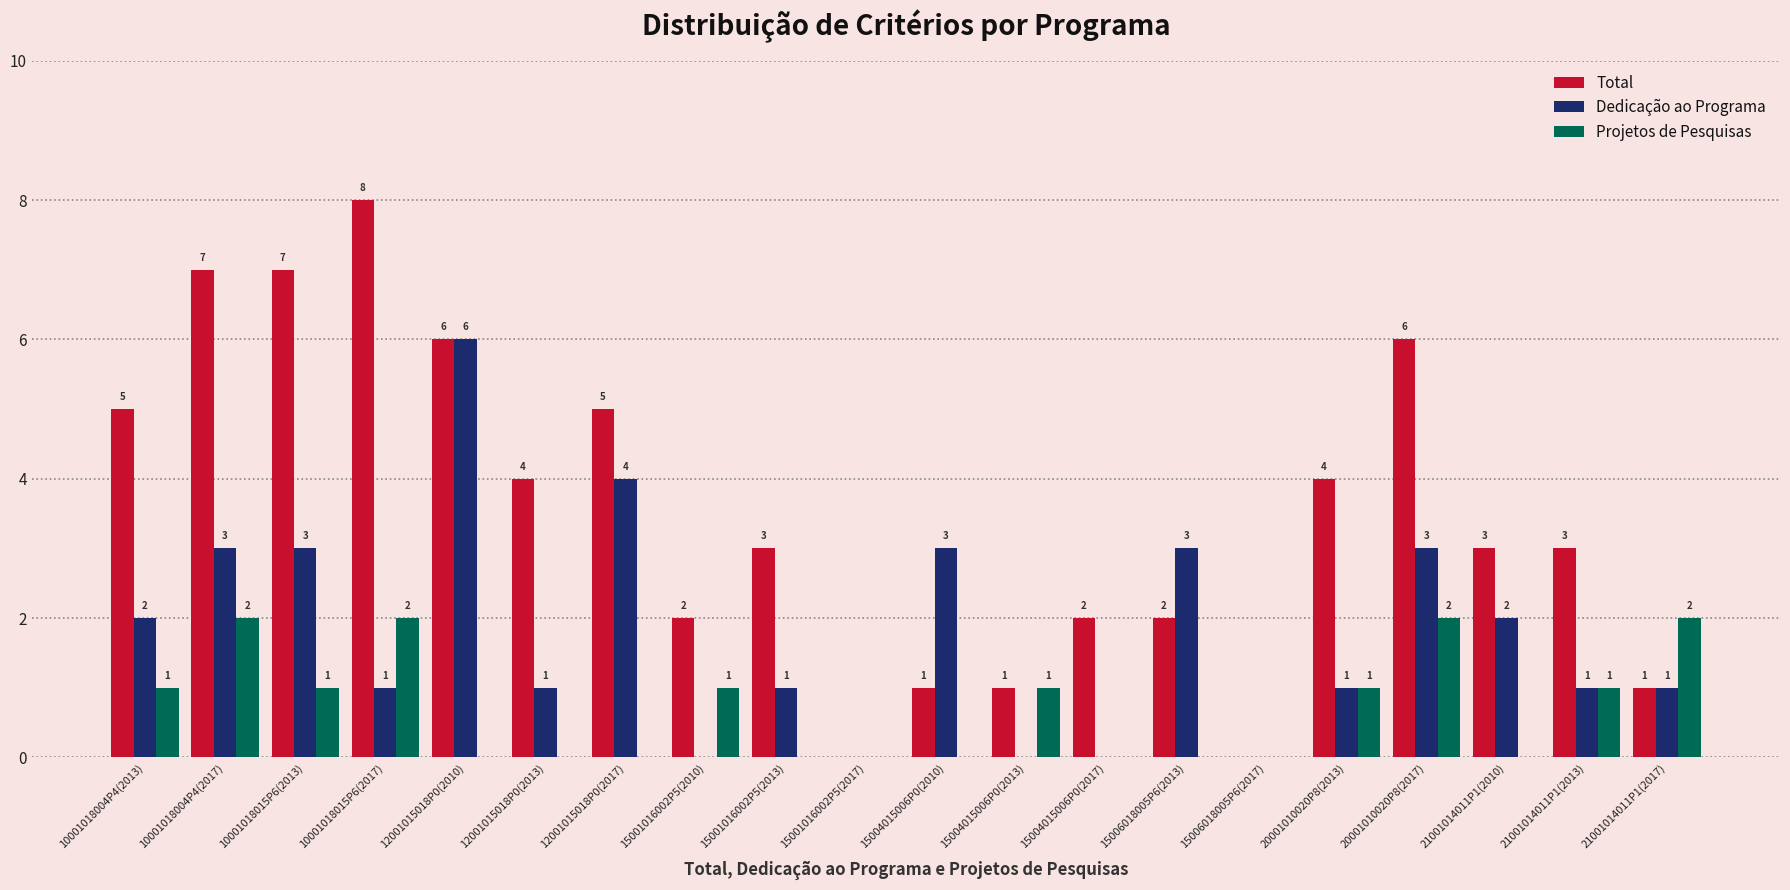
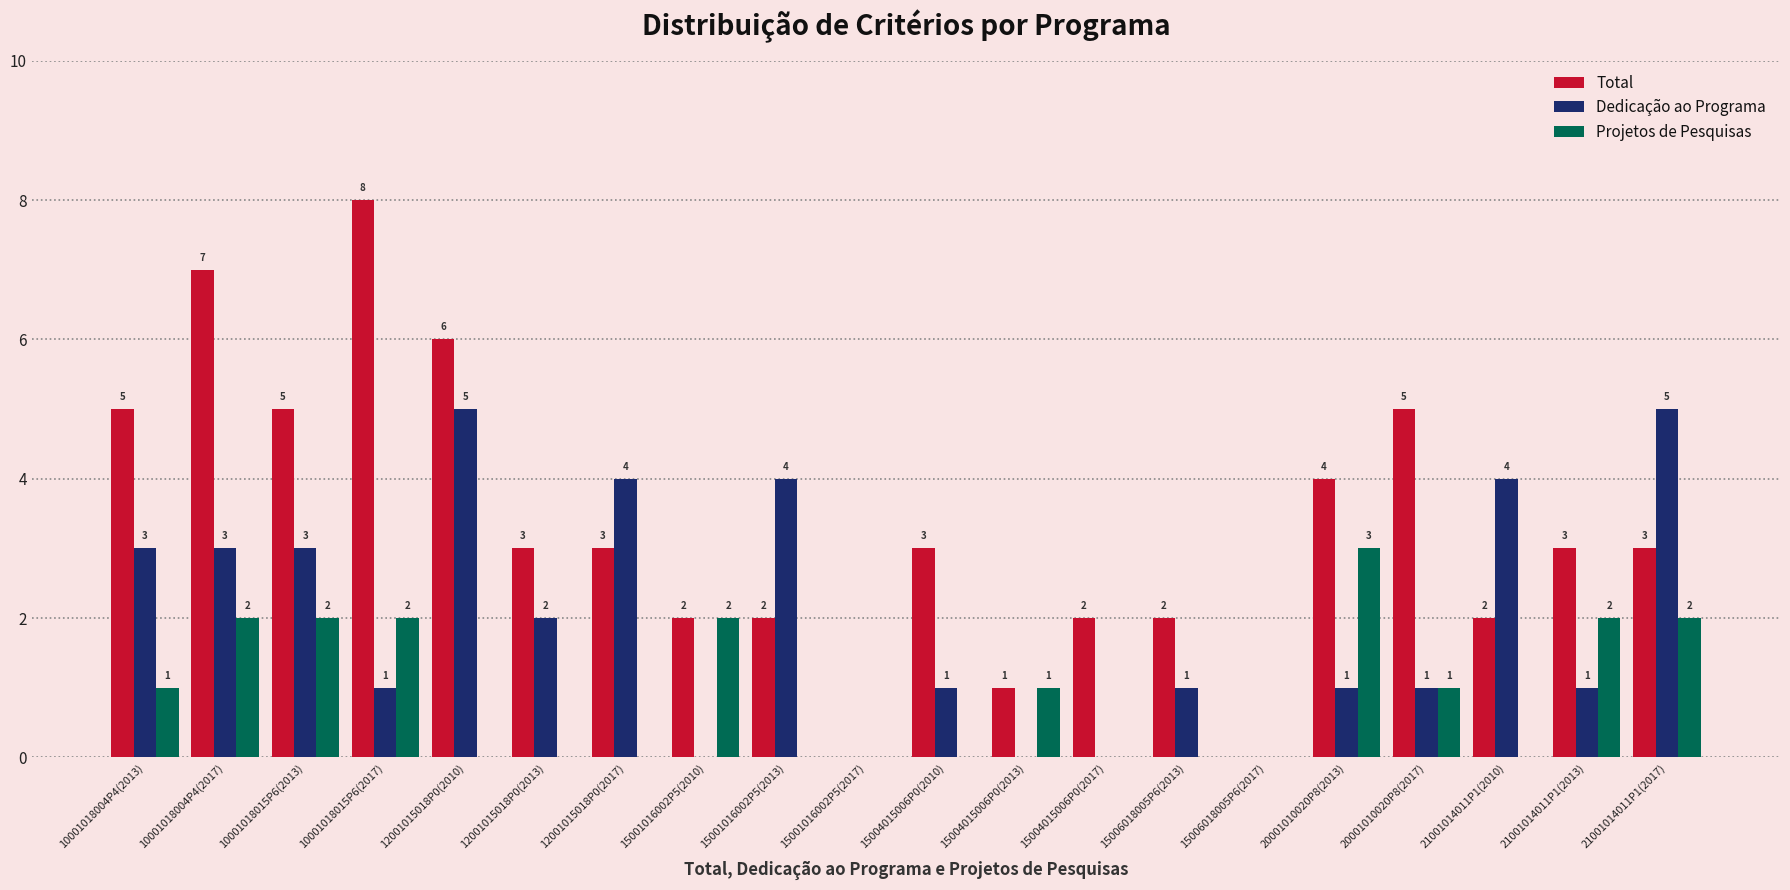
  {
    "Total": {
      "10001018004P4(2013)": 5,
      "10001018004P4(2017)": 7,
-     "10001018015P6(2013)": 7,
+     "10001018015P6(2013)": 5,
      "10001018015P6(2017)": 8,
      "12001015018P0(2010)": 6,
-     "12001015018P0(2013)": 4,
-     "12001015018P0(2017)": 5,
+     "12001015018P0(2013)": 3,
+     "12001015018P0(2017)": 3,
      "15001016002P5(2010)": 2,
-     "15001016002P5(2013)": 3,
-     "15004015006P0(2010)": 1,
+     "15001016002P5(2013)": 2,
+     "15004015006P0(2010)": 3,
      "15004015006P0(2013)": 1,
      "15004015006P0(2017)": 2,
      "15006018005P6(2013)": 2,
      "20001010020P8(2013)": 4,
-     "20001010020P8(2017)": 6,
-     "21001014011P1(2010)": 3,
+     "20001010020P8(2017)": 5,
+     "21001014011P1(2010)": 2,
      "21001014011P1(2013)": 3,
-     "21001014011P1(2017)": 1
+     "21001014011P1(2017)": 3
    },
    "Dedicação ao Programa": {
-     "10001018004P4(2013)": 2,
+     "10001018004P4(2013)": 3,
      "10001018004P4(2017)": 3,
      "10001018015P6(2013)": 3,
      "10001018015P6(2017)": 1,
-     "12001015018P0(2010)": 6,
-     "12001015018P0(2013)": 1,
+     "12001015018P0(2010)": 5,
+     "12001015018P0(2013)": 2,
      "12001015018P0(2017)": 4,
-     "15001016002P5(2013)": 1,
-     "15004015006P0(2010)": 3,
-     "15006018005P6(2013)": 3,
+     "15001016002P5(2013)": 4,
+     "15004015006P0(2010)": 1,
+     "15006018005P6(2013)": 1,
      "20001010020P8(2013)": 1,
-     "20001010020P8(2017)": 3,
-     "21001014011P1(2010)": 2,
+     "20001010020P8(2017)": 1,
+     "21001014011P1(2010)": 4,
      "21001014011P1(2013)": 1,
-     "21001014011P1(2017)": 1
+     "21001014011P1(2017)": 5
    },
    "Projetos de Pesquisas": {
      "10001018004P4(2013)": 1,
      "10001018004P4(2017)": 2,
-     "10001018015P6(2013)": 1,
+     "10001018015P6(2013)": 2,
      "10001018015P6(2017)": 2,
-     "15001016002P5(2010)": 1,
+     "15001016002P5(2010)": 2,
      "15004015006P0(2013)": 1,
-     "20001010020P8(2013)": 1,
-     "20001010020P8(2017)": 2,
-     "21001014011P1(2013)": 1,
+     "20001010020P8(2013)": 3,
+     "20001010020P8(2017)": 1,
+     "21001014011P1(2013)": 2,
      "21001014011P1(2017)": 2
    }
  }
